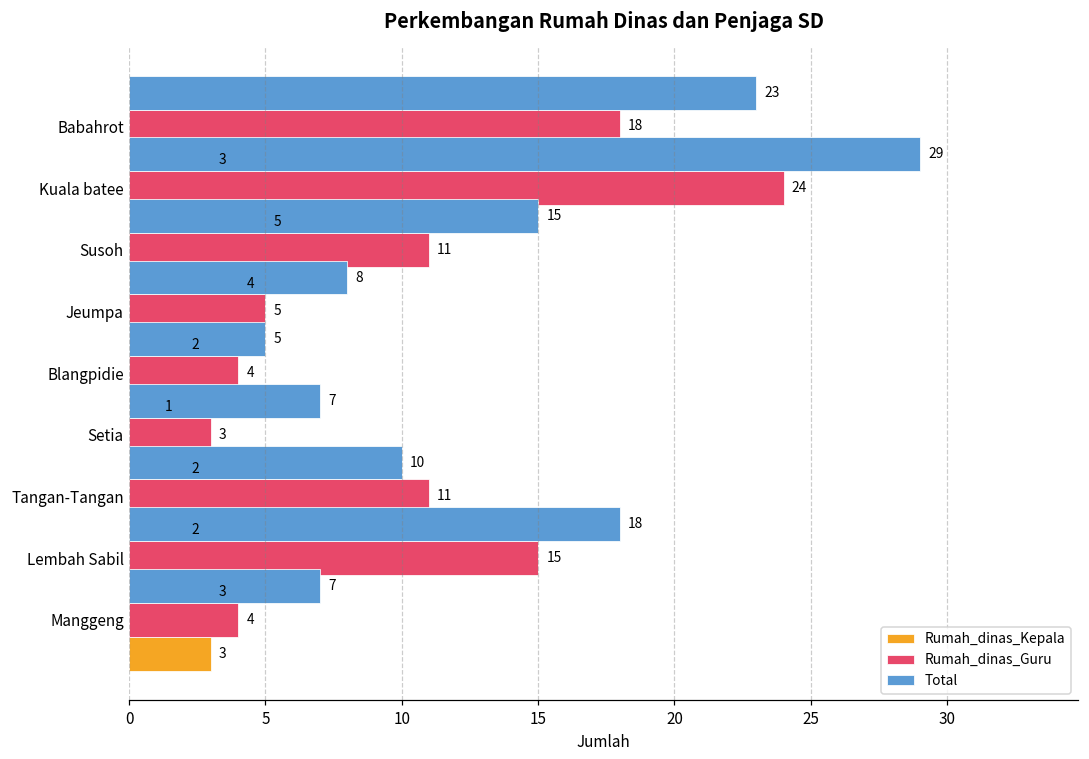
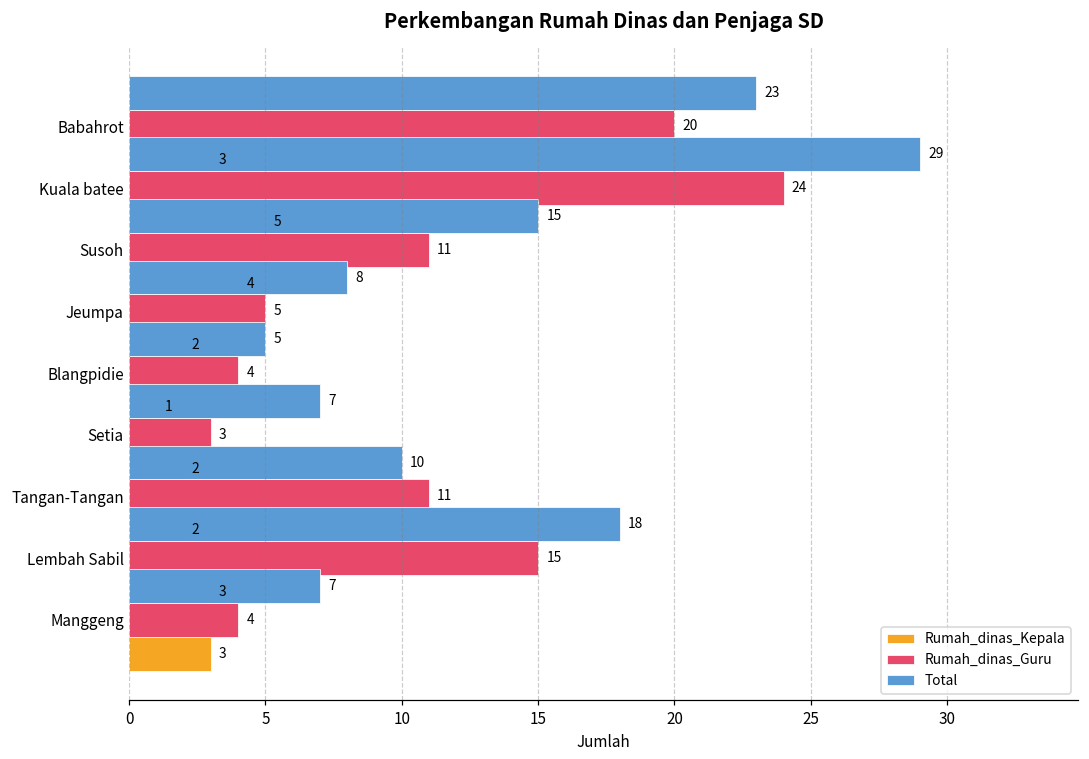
  {
    "Rumah_dinas_Guru": {
-     "Babahrot": 18,
+     "Babahrot": 20,
      "Kuala batee": 24,
      "Susoh": 11,
      "Jeumpa": 5,
      "Blangpidie": 4,
      "Setia": 3,
      "Tangan-Tangan": 11,
      "Lembah Sabil": 15,
      "Manggeng": 4
    }
  }
